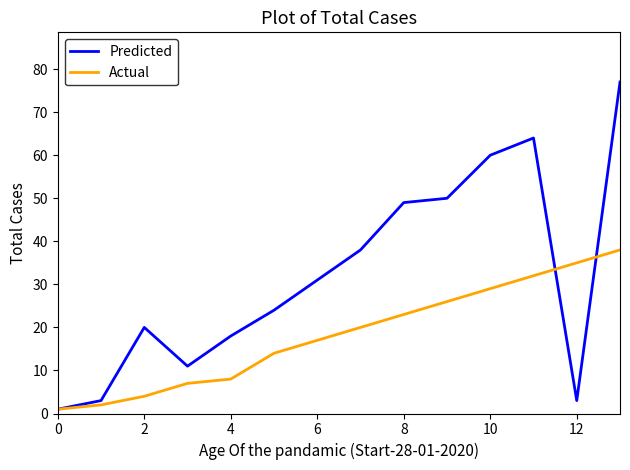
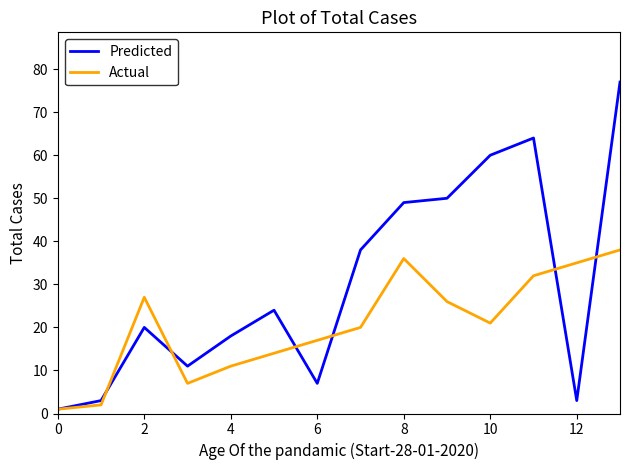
  {
    "Predicted": {
      "2": 20,
      "4": 18,
-     "6": 31,
+     "6": 7,
      "8": 49,
      "10": 60,
      "12": 3
    },
    "Actual": {
-     "2": 4,
-     "4": 8,
+     "2": 27,
+     "4": 11,
      "6": 17,
-     "8": 23,
-     "10": 29,
+     "8": 36,
+     "10": 21,
      "12": 35
    }
  }
